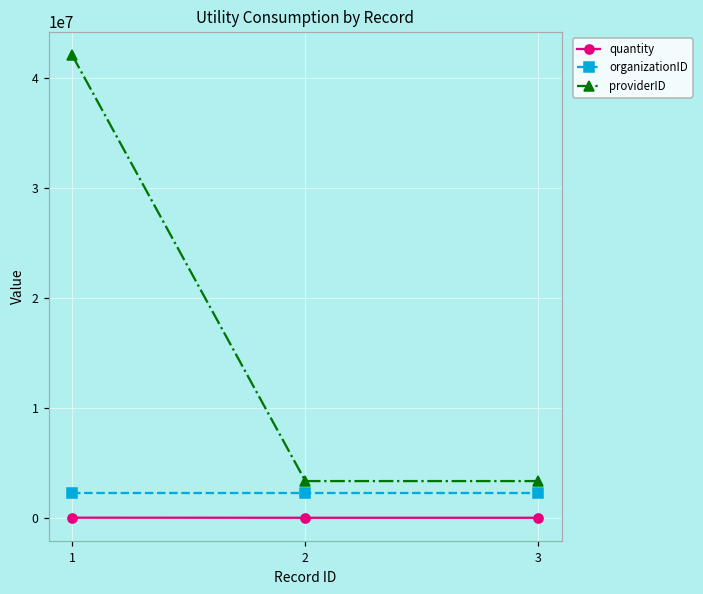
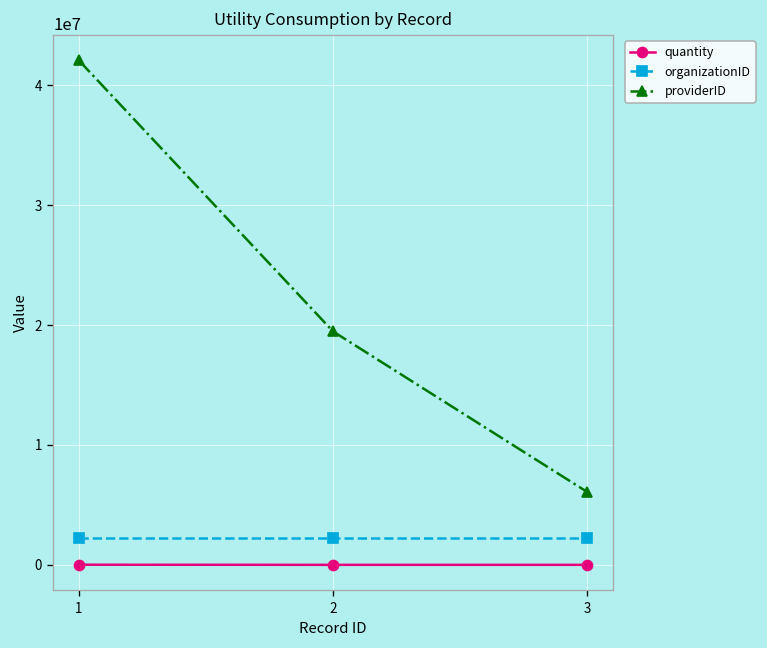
  {
    "quantity": {
      "1": 0,
      "2": 0,
      "3": 0
    },
    "organizationID": {
      "1": 2000000,
      "2": 2000000,
      "3": 2000000
    },
    "providerID": {
      "1": 42000000,
-     "2": 3000000,
-     "3": 3000000
+     "2": 19000000,
+     "3": 6000000
    }
  }
